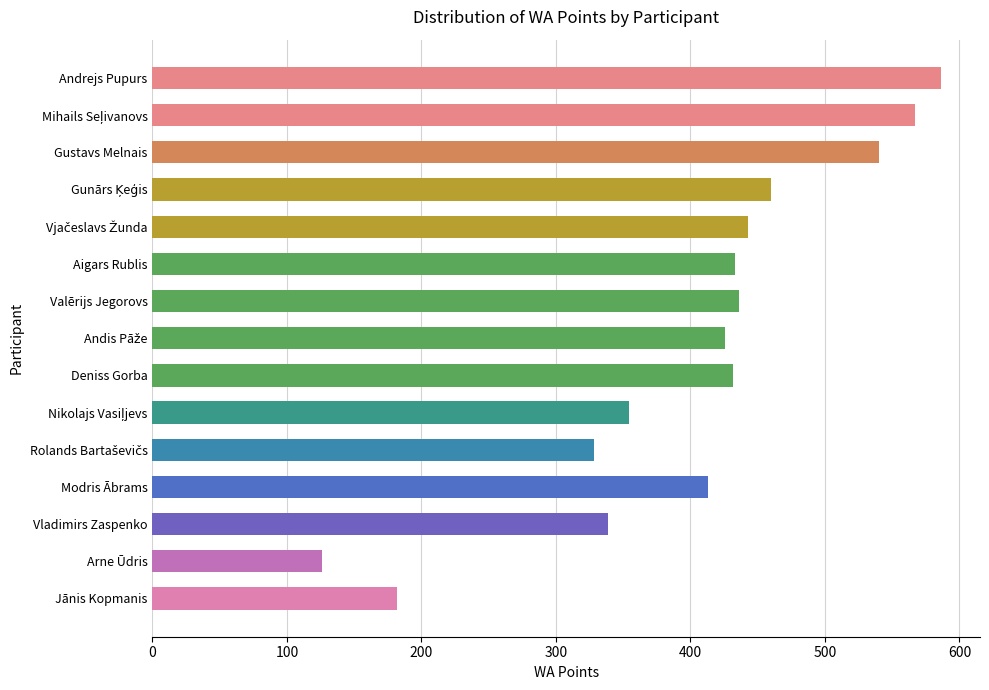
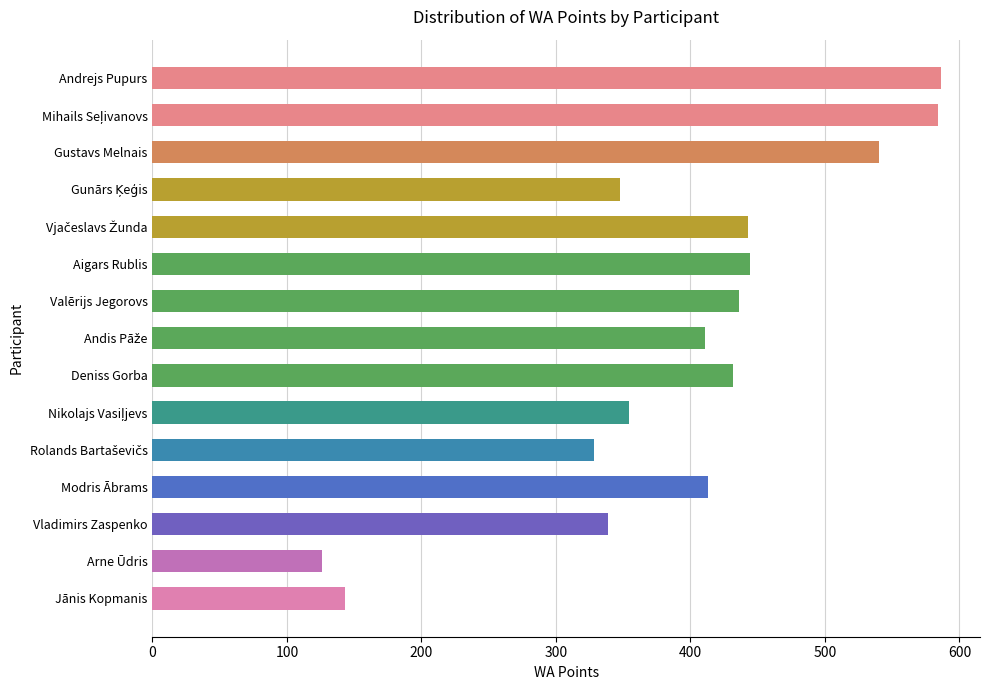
  {
    "Andrejs Pupurs": 586,
-   "Mihails Seļivanovs": 567,
+   "Mihails Seļivanovs": 584,
    "Gustavs Melnais": 540,
-   "Gunārs Ķeģis": 460,
+   "Gunārs Ķeģis": 348,
    "Vjačeslavs Žunda": 443,
-   "Aigars Rublis": 433,
+   "Aigars Rublis": 444,
    "Valērijs Jegorovs": 436,
-   "Andis Pāže": 426,
+   "Andis Pāže": 411,
    "Deniss Gorba": 432,
    "Nikolajs Vasiļjevs": 354,
    "Rolands Bartaševičs": 328,
    "Modris Ābrams": 413,
    "Vladimirs Zaspenko": 339,
    "Arne Ūdris": 126,
-   "Jānis Kopmanis": 182
+   "Jānis Kopmanis": 143
  }
